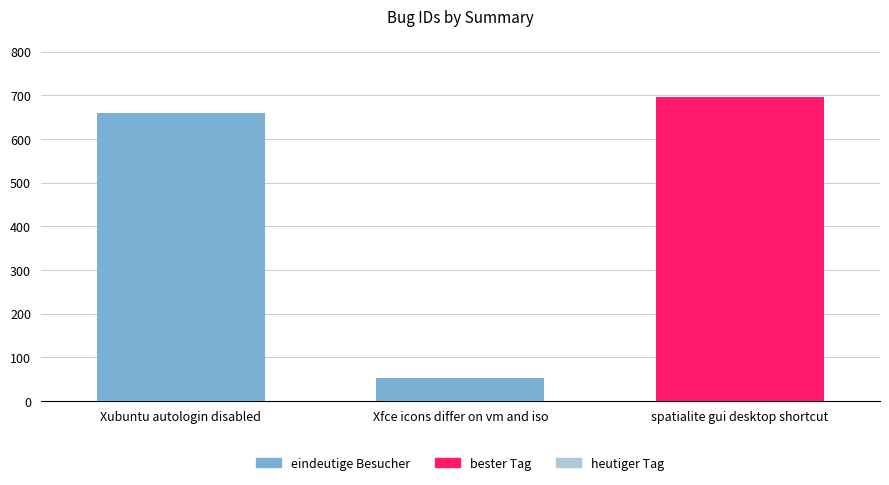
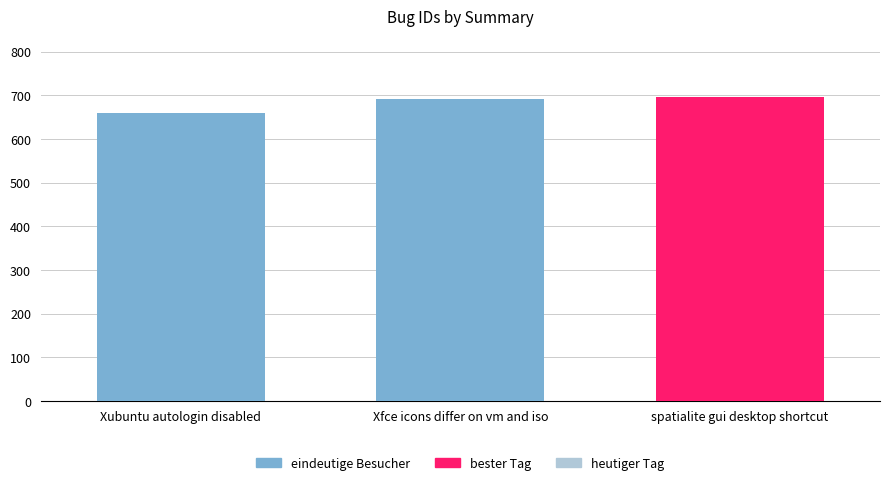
  {
    "Xubuntu autologin disabled": 660,
-   "Xfce icons differ on vm and iso": 50,
+   "Xfce icons differ on vm and iso": 690,
    "spatialite gui desktop shortcut": 700
  }
